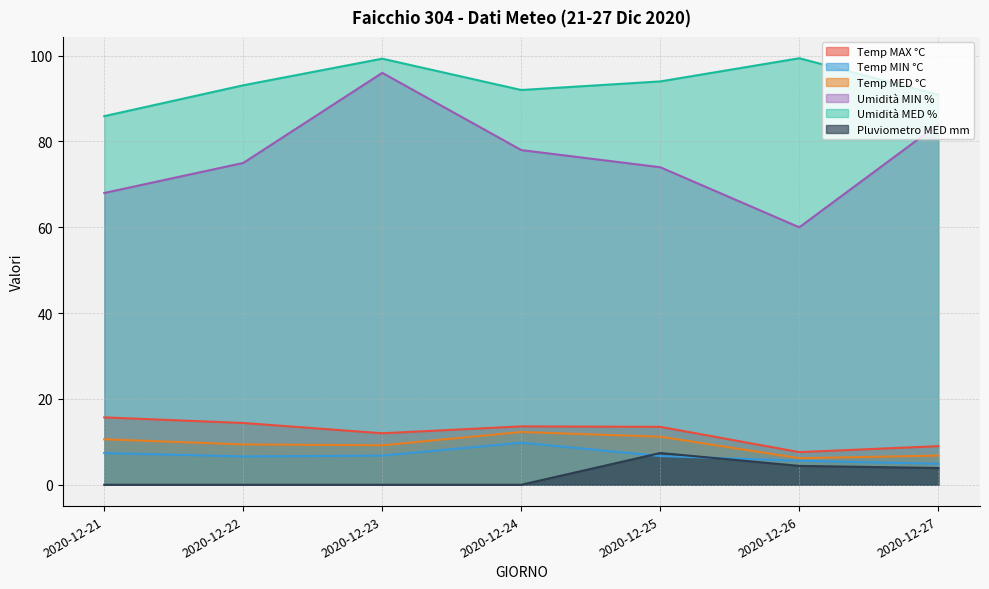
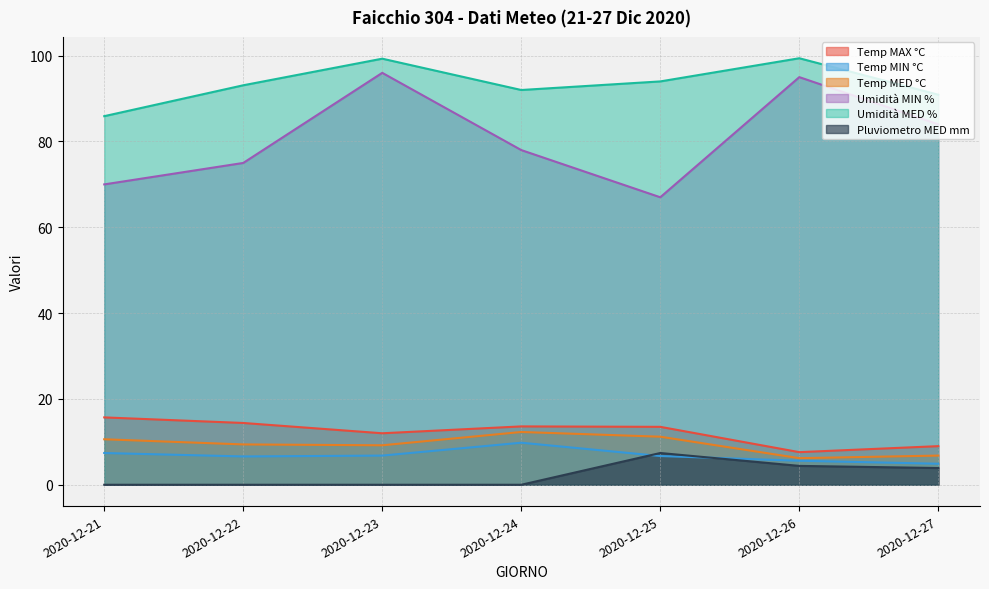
  {
    "Umidità MIN %": {
-     "2020-12-21": 68,
+     "2020-12-21": 70,
      "2020-12-22": 75,
      "2020-12-23": 96,
      "2020-12-24": 78,
-     "2020-12-25": 74,
-     "2020-12-26": 60
+     "2020-12-25": 67,
+     "2020-12-26": 95
    },
    "Pluviometro MED mm": {
      "2020-12-21": 0,
      "2020-12-22": 0,
      "2020-12-23": 0,
      "2020-12-24": 0,
      "2020-12-25": 7,
      "2020-12-26": 4,
      "2020-12-27": 4
    }
  }
